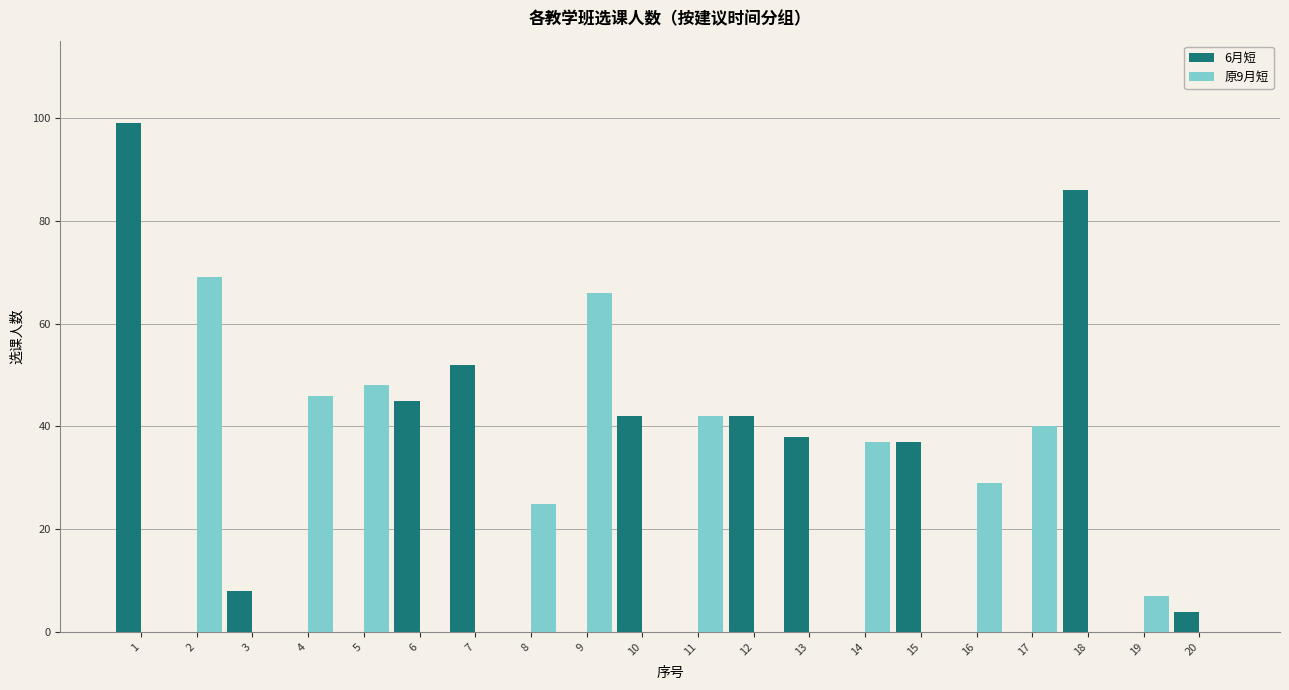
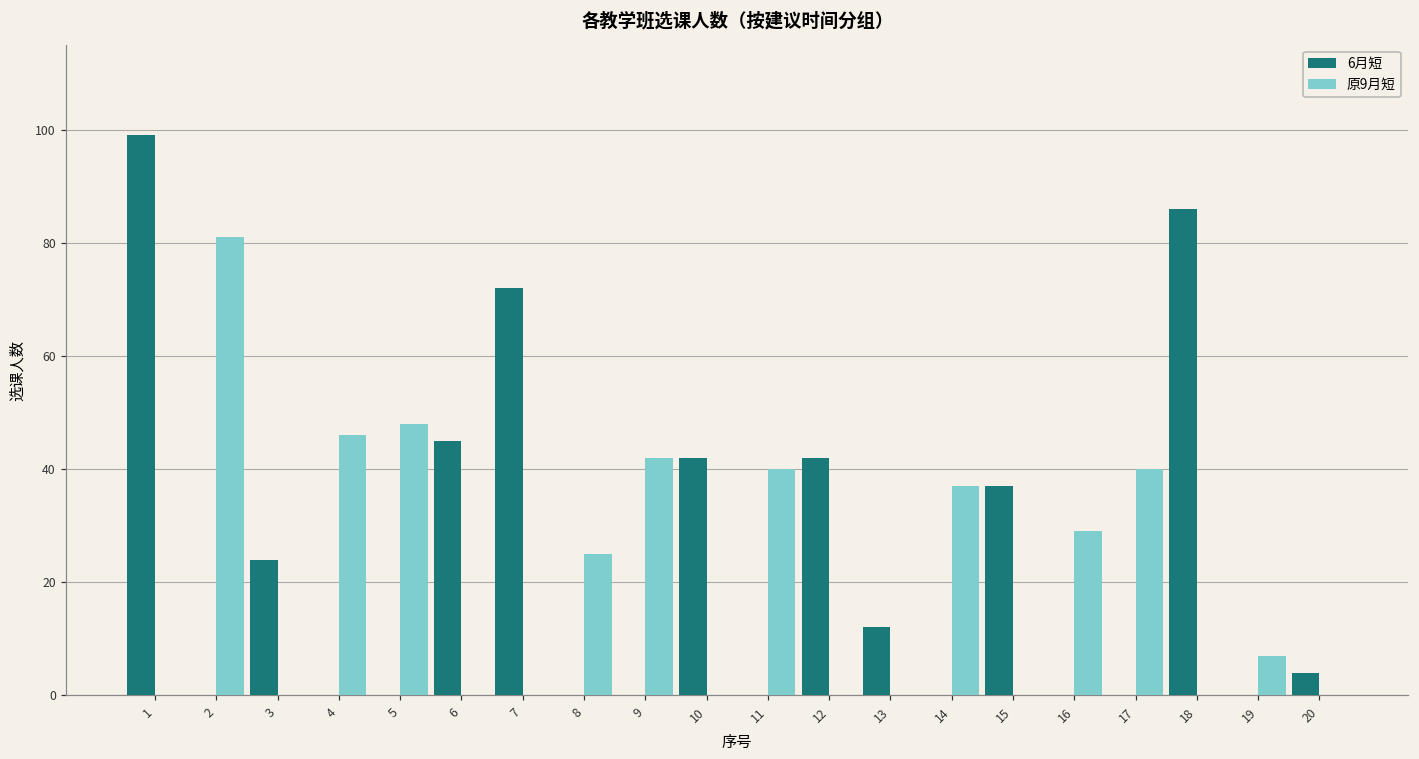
  {
    "6月短": {
      "1": 99,
      "2": 0,
-     "3": 8,
+     "3": 24,
      "4": 0,
      "5": 0,
      "6": 45,
-     "7": 52,
+     "7": 72,
      "8": 0,
      "9": 0,
      "10": 42,
      "11": 0,
      "12": 42,
-     "13": 38,
+     "13": 12,
      "14": 0,
      "15": 37,
      "16": 0,
      "17": 0,
      "18": 86,
      "19": 0,
      "20": 4
    },
    "原9月短": {
      "1": 0,
-     "2": 69,
+     "2": 81,
      "3": 0,
      "4": 46,
      "5": 48,
      "6": 0,
      "7": 0,
      "8": 25,
-     "9": 66,
+     "9": 42,
      "10": 0,
-     "11": 42,
+     "11": 40,
      "12": 0,
      "13": 0,
      "14": 37,
      "15": 0,
      "16": 29,
      "17": 40,
      "18": 0,
      "19": 7,
      "20": 0
    }
  }
